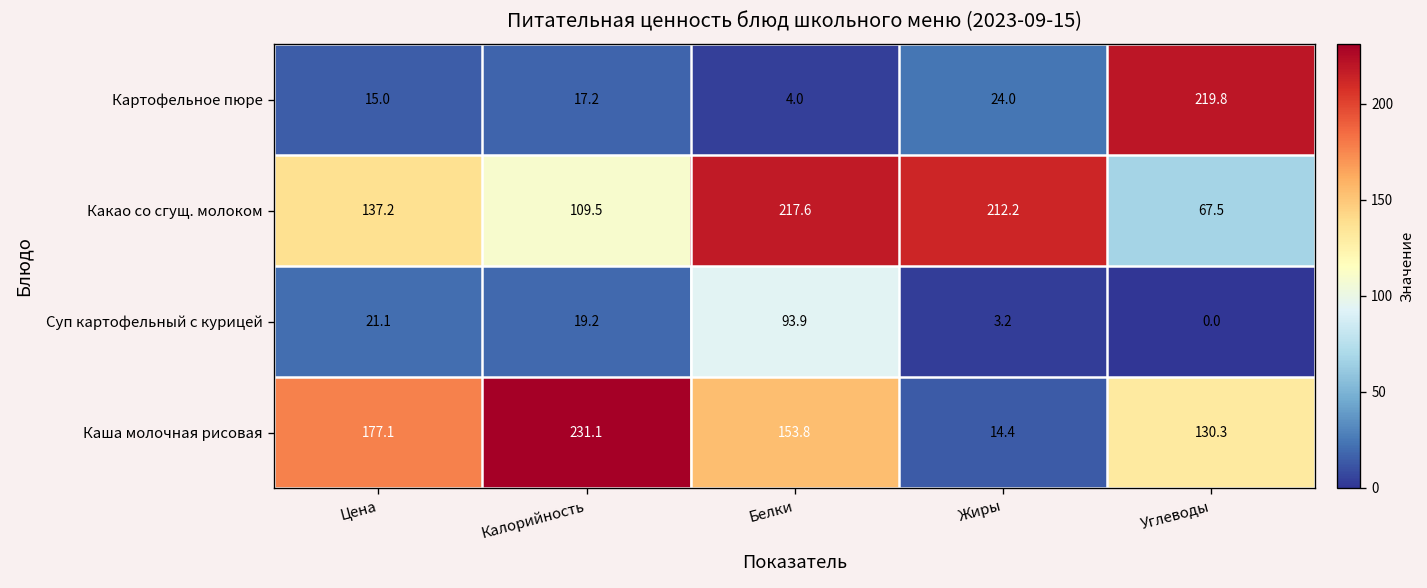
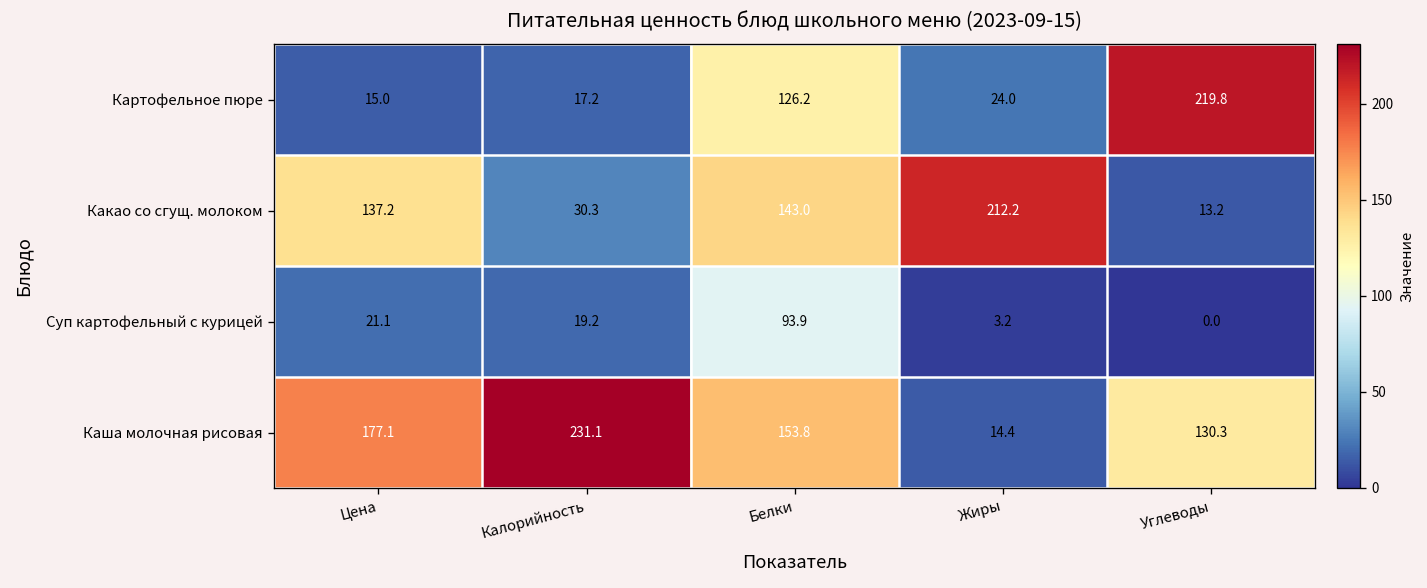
  {
    "Картофельное пюре": {
      "Цена": 15.0,
      "Калорийность": 17.2,
-     "Белки": 4.0,
+     "Белки": 126.2,
      "Жиры": 24.0,
      "Углеводы": 219.8
    },
    "Какао со сгущ. молоком": {
      "Цена": 137.2,
-     "Калорийность": 109.5,
-     "Белки": 217.6,
+     "Калорийность": 30.3,
+     "Белки": 143.0,
      "Жиры": 212.2,
-     "Углеводы": 67.5
+     "Углеводы": 13.2
    },
    "Суп картофельный с курицей": {
      "Цена": 21.1,
      "Калорийность": 19.2,
      "Белки": 93.9,
      "Жиры": 3.2,
      "Углеводы": 0.0
    },
    "Каша молочная рисовая": {
      "Цена": 177.1,
      "Калорийность": 231.1,
      "Белки": 153.8,
      "Жиры": 14.4,
      "Углеводы": 130.3
    }
  }
